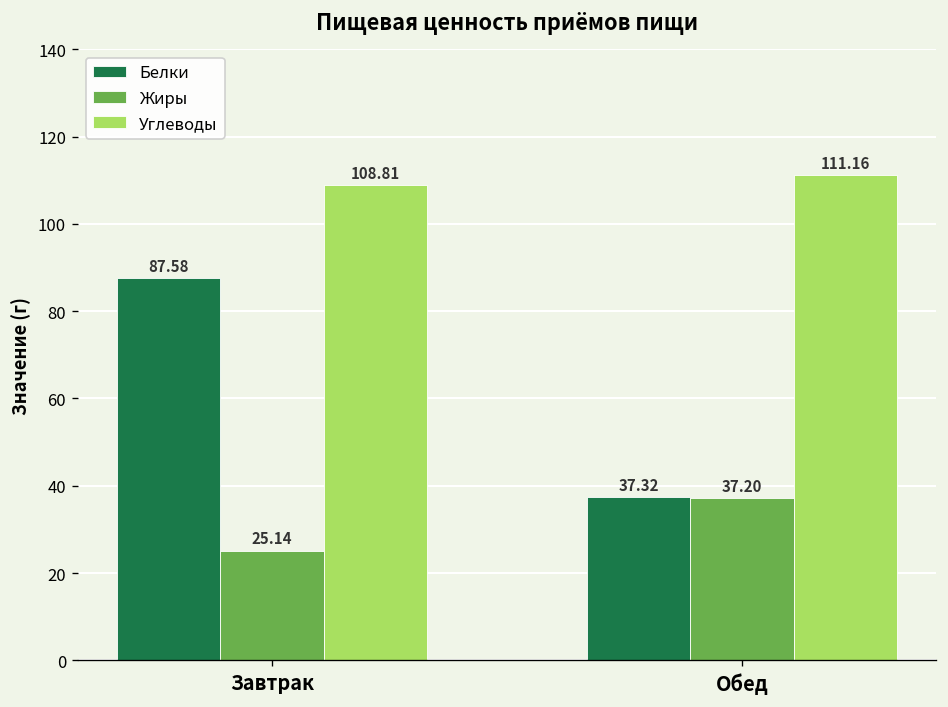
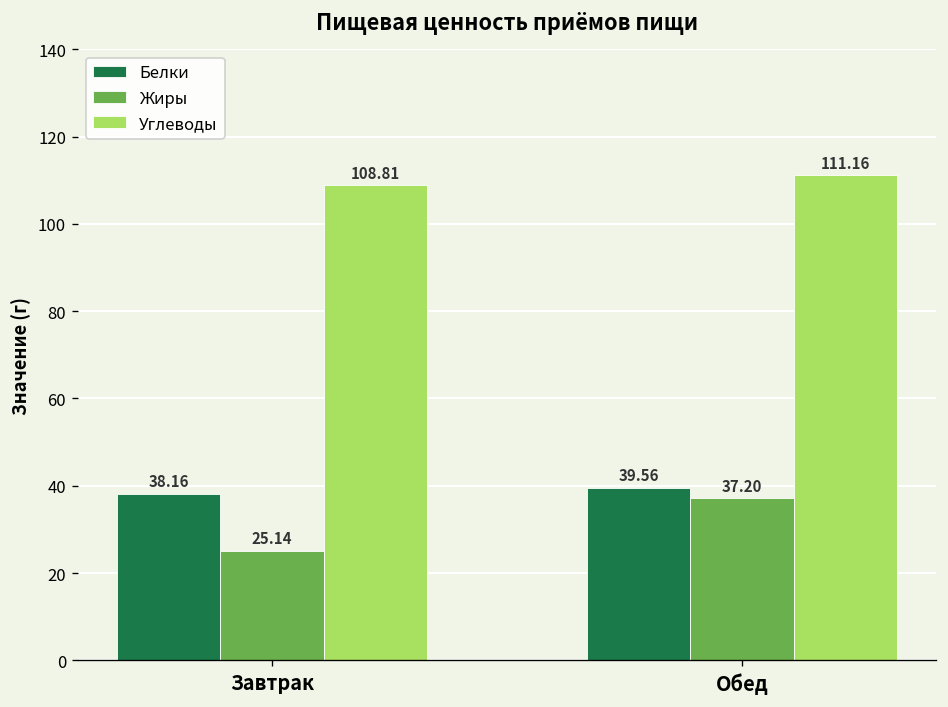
  {
    "Белки": {
-     "Завтрак": 87.58,
-     "Обед": 37.32
+     "Завтрак": 38.16,
+     "Обед": 39.56
    },
    "Жиры": {
      "Завтрак": 25.14,
      "Обед": 37.20
    },
    "Углеводы": {
      "Завтрак": 108.81,
      "Обед": 111.16
    }
  }
